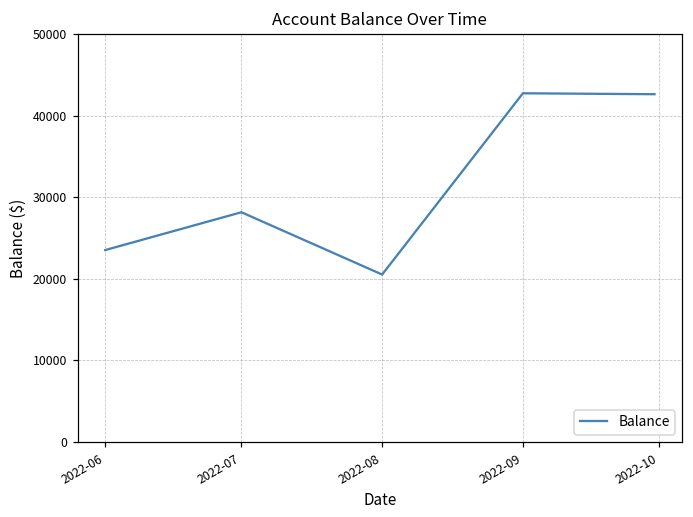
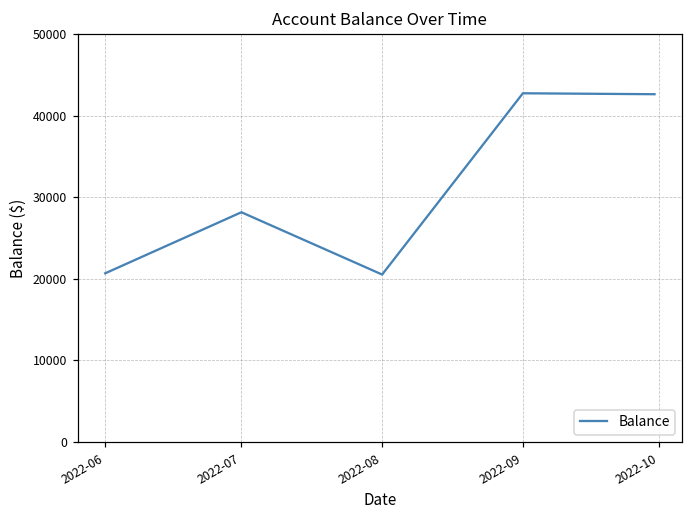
  {
-   "2022-06": 24000,
+   "2022-06": 21000,
    "2022-07": 28000,
    "2022-08": 21000,
    "2022-09": 43000
  }
